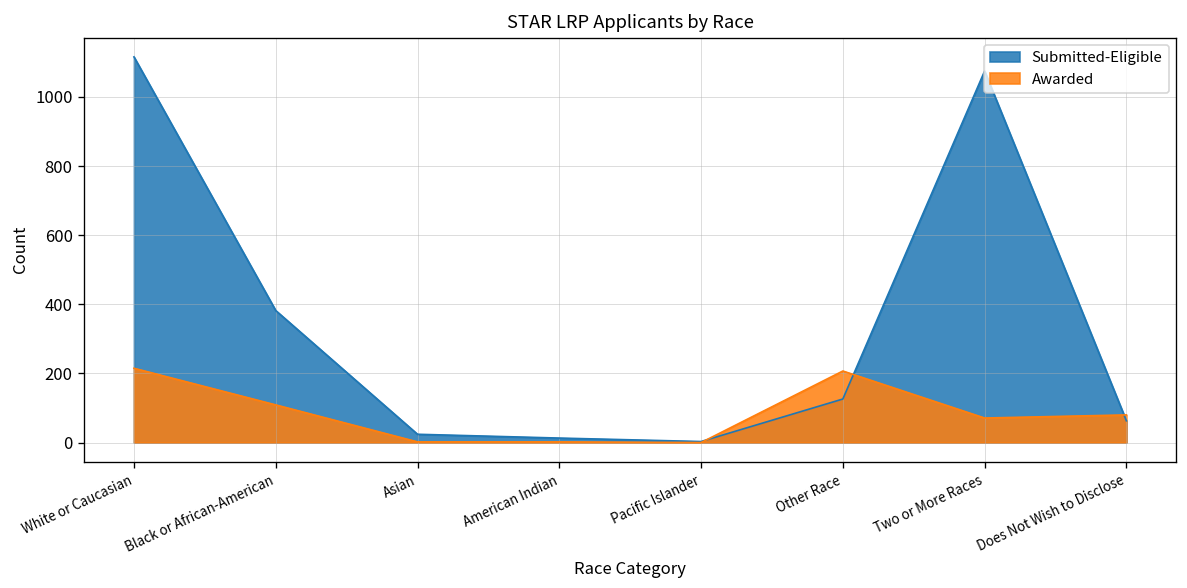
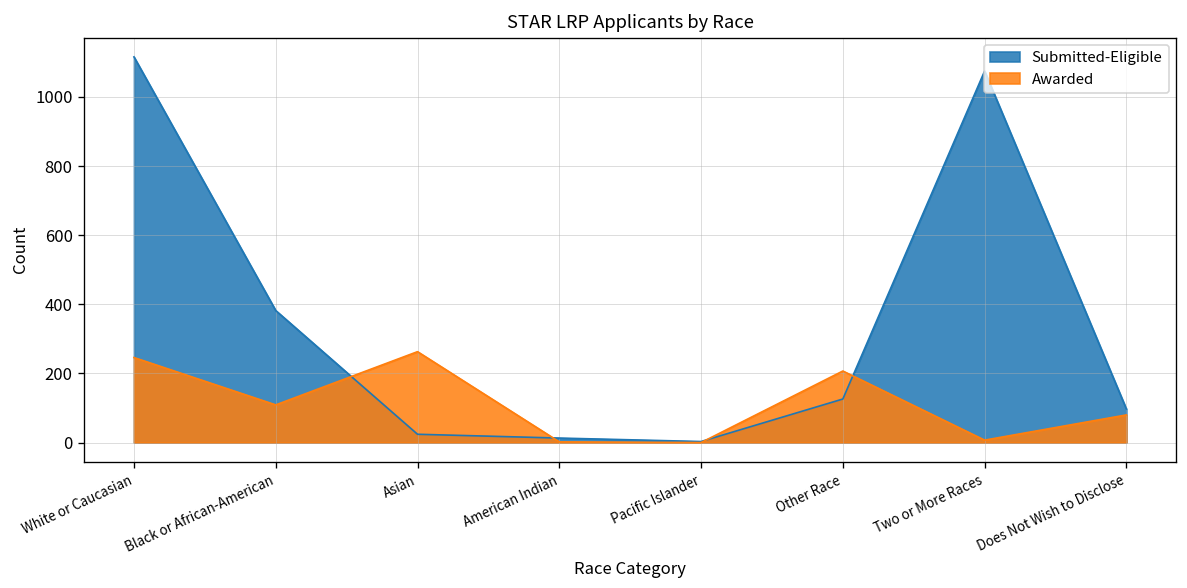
  {
    "Submitted-Eligible": {
      "White or Caucasian": 1120,
      "Black or African-American": 380,
      "Asian": 20,
      "American Indian": 10,
      "Other Race": 130,
-     "Does Not Wish to Disclose": 60
+     "Does Not Wish to Disclose": 100
    },
    "Awarded": {
-     "White or Caucasian": 220,
+     "White or Caucasian": 250,
      "Black or African-American": 110,
-     "Asian": 0,
+     "Asian": 260,
      "American Indian": 0,
      "Other Race": 210,
-     "Two or More Races": 70,
+     "Two or More Races": 10,
      "Does Not Wish to Disclose": 80
    }
  }
